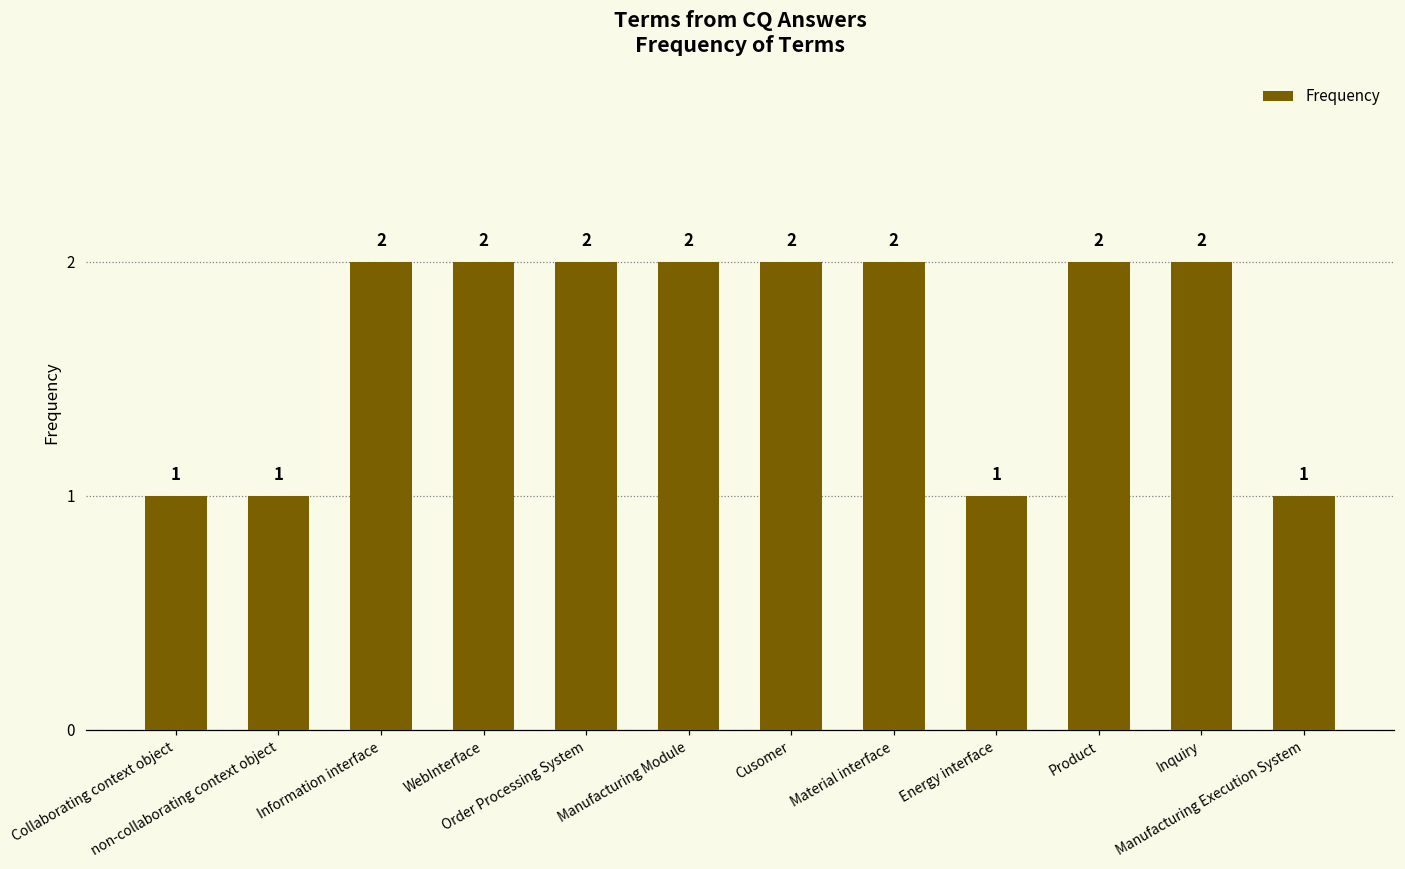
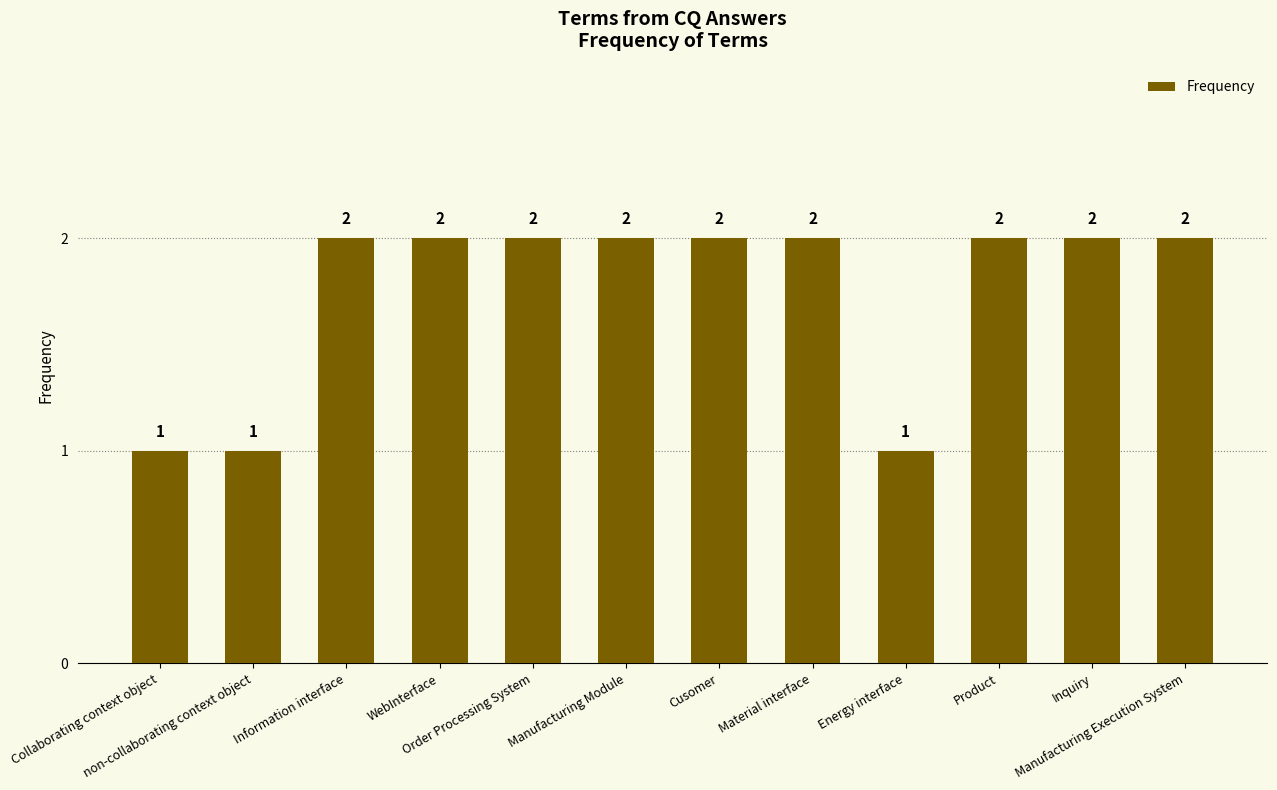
  {
    "Collaborating context object": 1,
    "non-collaborating context object": 1,
    "Information interface": 2,
    "WebInterface": 2,
    "Order Processing System": 2,
    "Manufacturing Module": 2,
    "Cusomer": 2,
    "Material interface": 2,
    "Energy interface": 1,
    "Product": 2,
    "Inquiry": 2,
-   "Manufacturing Execution System": 1
+   "Manufacturing Execution System": 2
  }
